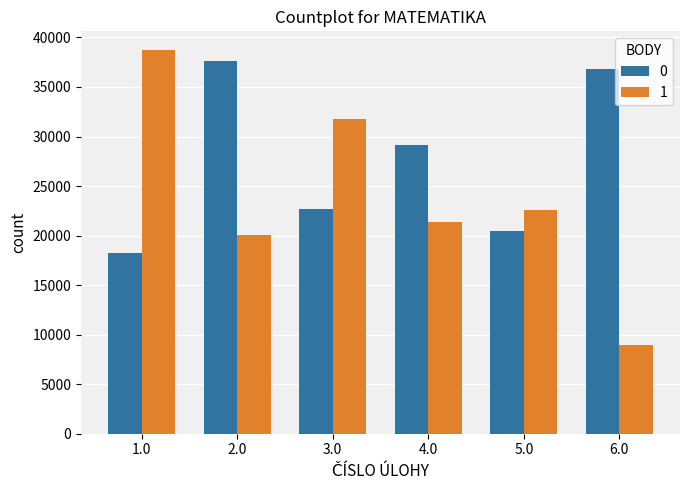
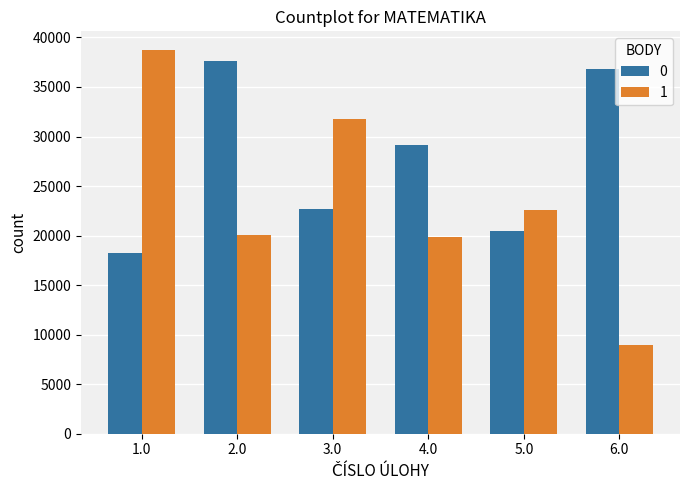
  {
    "0": {
      "1.0": 18000,
      "2.0": 38000,
      "3.0": 23000,
      "4.0": 29000,
      "5.0": 20000,
      "6.0": 37000
    },
    "1": {
      "1.0": 39000,
      "2.0": 20000,
      "3.0": 32000,
-     "4.0": 21000,
+     "4.0": 20000,
      "5.0": 23000,
      "6.0": 9000
    }
  }
